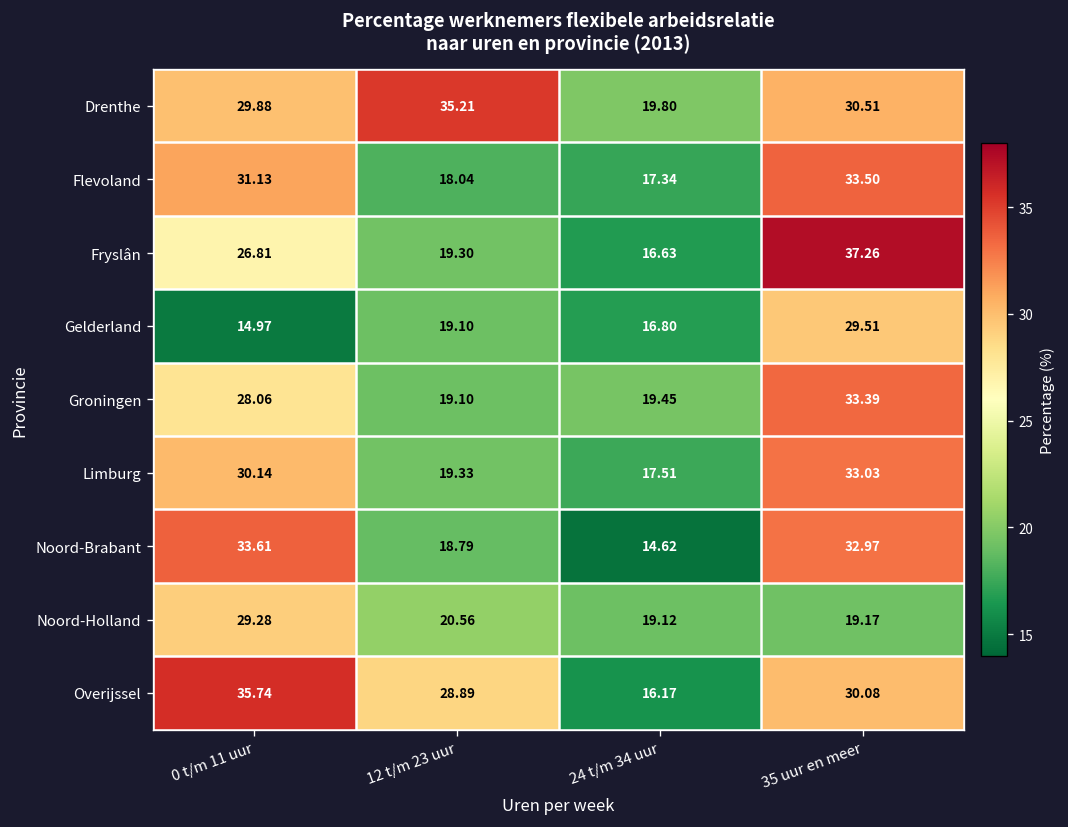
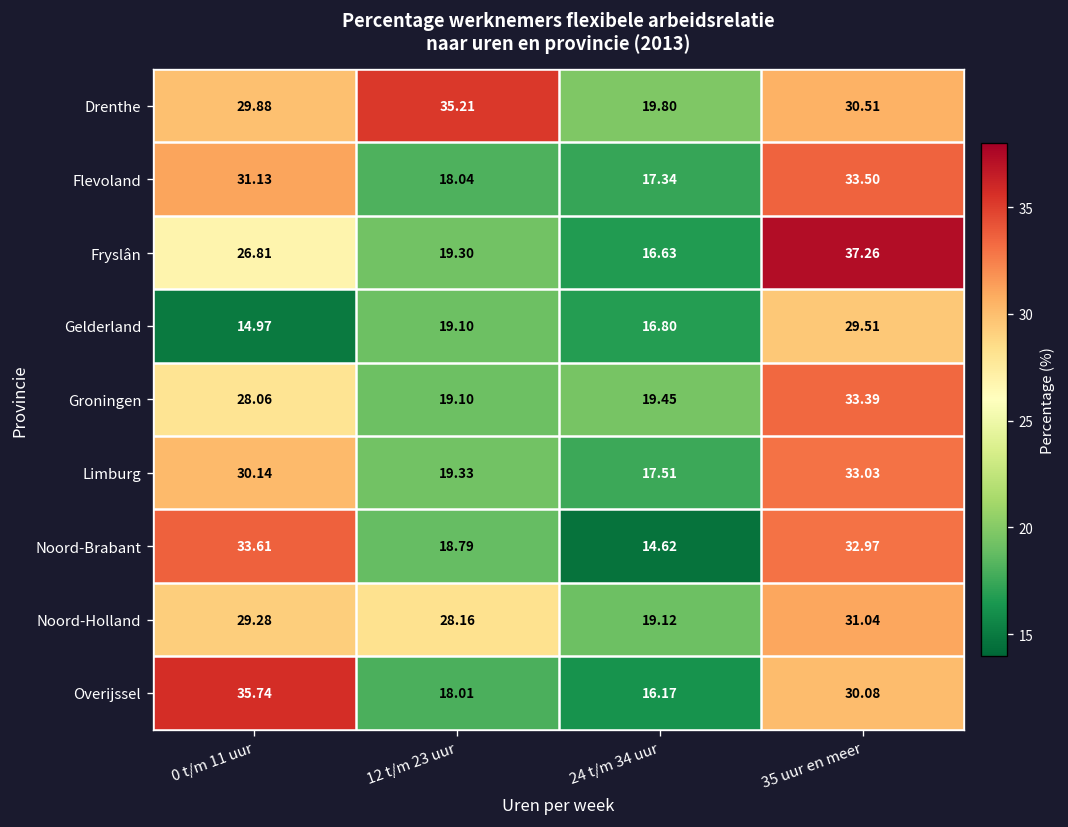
  {
    "Drenthe": {
      "0 t/m 11 uur": 29.88,
      "12 t/m 23 uur": 35.21,
      "24 t/m 34 uur": 19.80,
      "35 uur en meer": 30.51
    },
    "Flevoland": {
      "0 t/m 11 uur": 31.13,
      "12 t/m 23 uur": 18.04,
      "24 t/m 34 uur": 17.34,
      "35 uur en meer": 33.50
    },
    "Fryslân": {
      "0 t/m 11 uur": 26.81,
      "12 t/m 23 uur": 19.30,
      "24 t/m 34 uur": 16.63,
      "35 uur en meer": 37.26
    },
    "Gelderland": {
      "0 t/m 11 uur": 14.97,
      "12 t/m 23 uur": 19.10,
      "24 t/m 34 uur": 16.80,
      "35 uur en meer": 29.51
    },
    "Groningen": {
      "0 t/m 11 uur": 28.06,
      "12 t/m 23 uur": 19.10,
      "24 t/m 34 uur": 19.45,
      "35 uur en meer": 33.39
    },
    "Limburg": {
      "0 t/m 11 uur": 30.14,
      "12 t/m 23 uur": 19.33,
      "24 t/m 34 uur": 17.51,
      "35 uur en meer": 33.03
    },
    "Noord-Brabant": {
      "0 t/m 11 uur": 33.61,
      "12 t/m 23 uur": 18.79,
      "24 t/m 34 uur": 14.62,
      "35 uur en meer": 32.97
    },
    "Noord-Holland": {
      "0 t/m 11 uur": 29.28,
-     "12 t/m 23 uur": 20.56,
+     "12 t/m 23 uur": 28.16,
      "24 t/m 34 uur": 19.12,
-     "35 uur en meer": 19.17
+     "35 uur en meer": 31.04
    },
    "Overijssel": {
      "0 t/m 11 uur": 35.74,
-     "12 t/m 23 uur": 28.89,
+     "12 t/m 23 uur": 18.01,
      "24 t/m 34 uur": 16.17,
      "35 uur en meer": 30.08
    }
  }
